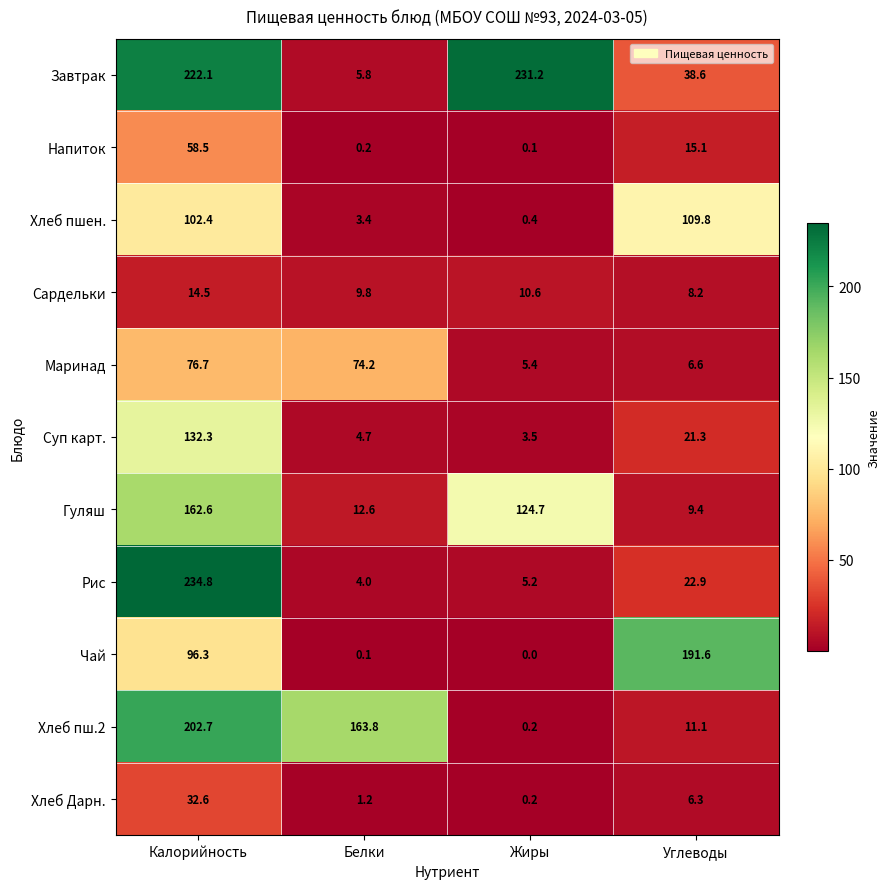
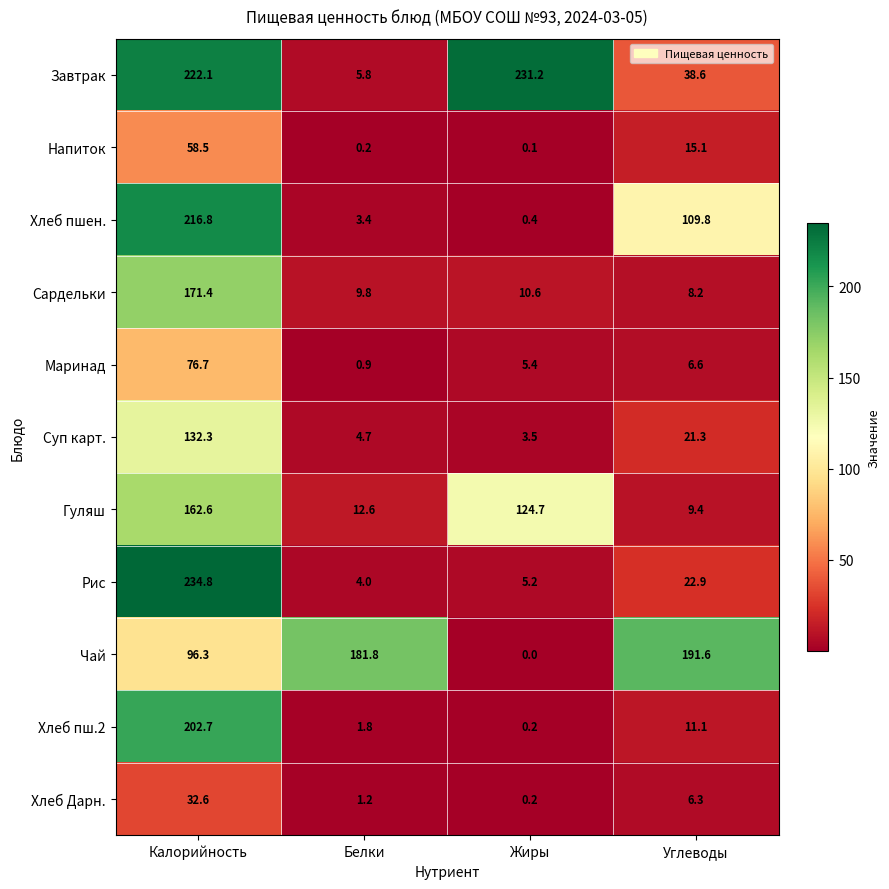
  {
    "Завтрак": {
      "Калорийность": 222.1,
      "Белки": 5.8,
      "Жиры": 231.2,
      "Углеводы": 38.6
    },
    "Напиток": {
      "Калорийность": 58.5,
      "Белки": 0.2,
      "Жиры": 0.1,
      "Углеводы": 15.1
    },
    "Хлеб пшен.": {
-     "Калорийность": 102.4,
+     "Калорийность": 216.8,
      "Белки": 3.4,
      "Жиры": 0.4,
      "Углеводы": 109.8
    },
    "Сардельки": {
-     "Калорийность": 14.5,
+     "Калорийность": 171.4,
      "Белки": 9.8,
      "Жиры": 10.6,
      "Углеводы": 8.2
    },
    "Маринад": {
      "Калорийность": 76.7,
-     "Белки": 74.2,
+     "Белки": 0.9,
      "Жиры": 5.4,
      "Углеводы": 6.6
    },
    "Суп карт.": {
      "Калорийность": 132.3,
      "Белки": 4.7,
      "Жиры": 3.5,
      "Углеводы": 21.3
    },
    "Гуляш": {
      "Калорийность": 162.6,
      "Белки": 12.6,
      "Жиры": 124.7,
      "Углеводы": 9.4
    },
    "Рис": {
      "Калорийность": 234.8,
      "Белки": 4.0,
      "Жиры": 5.2,
      "Углеводы": 22.9
    },
    "Чай": {
      "Калорийность": 96.3,
-     "Белки": 0.1,
+     "Белки": 181.8,
      "Жиры": 0.0,
      "Углеводы": 191.6
    },
    "Хлеб пш.2": {
      "Калорийность": 202.7,
-     "Белки": 163.8,
+     "Белки": 1.8,
      "Жиры": 0.2,
      "Углеводы": 11.1
    },
    "Хлеб Дарн.": {
      "Калорийность": 32.6,
      "Белки": 1.2,
      "Жиры": 0.2,
      "Углеводы": 6.3
    }
  }
